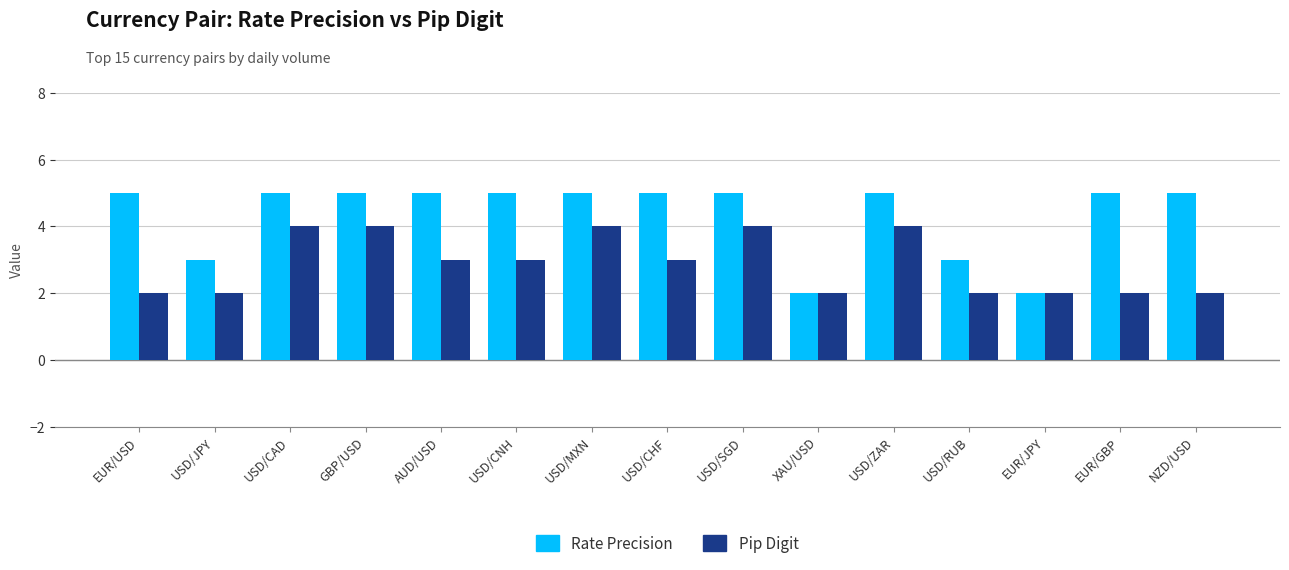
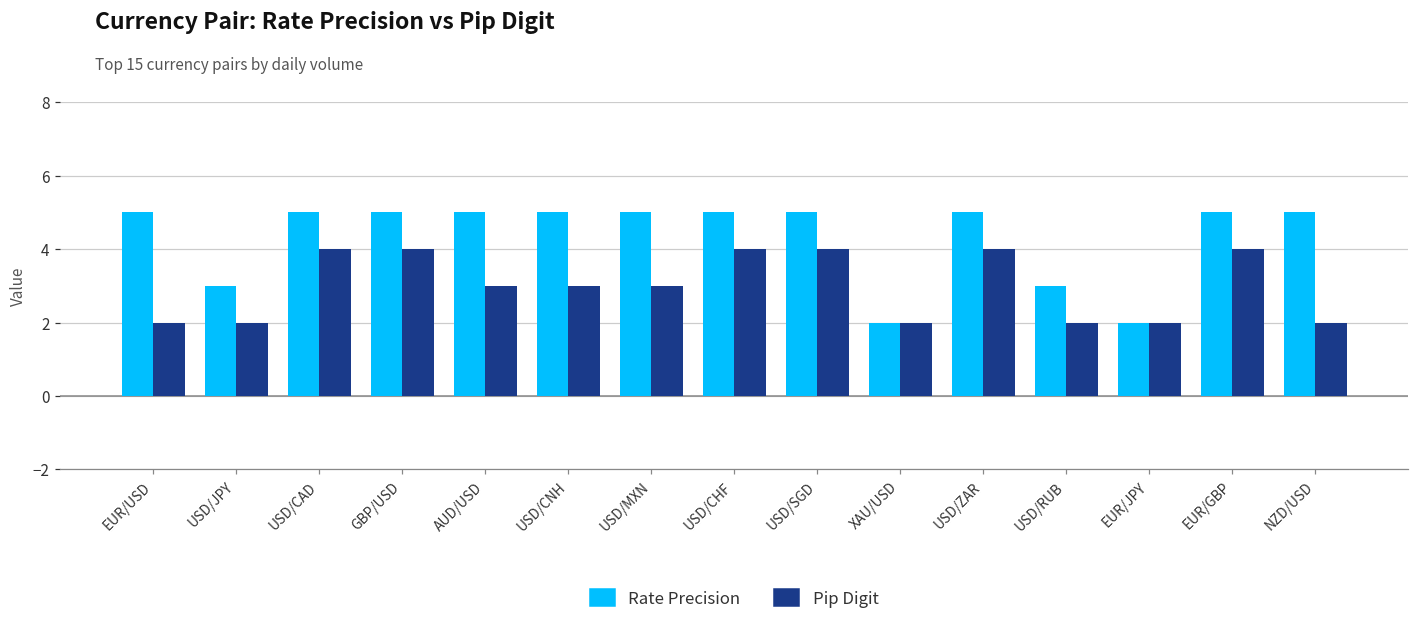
  {
    "Rate Precision": {
      "EUR/USD": 5,
      "USD/JPY": 3,
      "USD/CAD": 5,
      "GBP/USD": 5,
      "AUD/USD": 5,
      "USD/CNH": 5,
      "USD/MXN": 5,
      "USD/CHF": 5,
      "USD/SGD": 5,
      "XAU/USD": 2,
      "USD/ZAR": 5,
      "USD/RUB": 3,
      "EUR/JPY": 2,
      "EUR/GBP": 5,
      "NZD/USD": 5
    },
    "Pip Digit": {
      "EUR/USD": 2,
      "USD/JPY": 2,
      "USD/CAD": 4,
      "GBP/USD": 4,
      "AUD/USD": 3,
      "USD/CNH": 3,
-     "USD/MXN": 4,
-     "USD/CHF": 3,
+     "USD/MXN": 3,
+     "USD/CHF": 4,
      "USD/SGD": 4,
      "XAU/USD": 2,
      "USD/ZAR": 4,
      "USD/RUB": 2,
      "EUR/JPY": 2,
-     "EUR/GBP": 2,
+     "EUR/GBP": 4,
      "NZD/USD": 2
    }
  }
